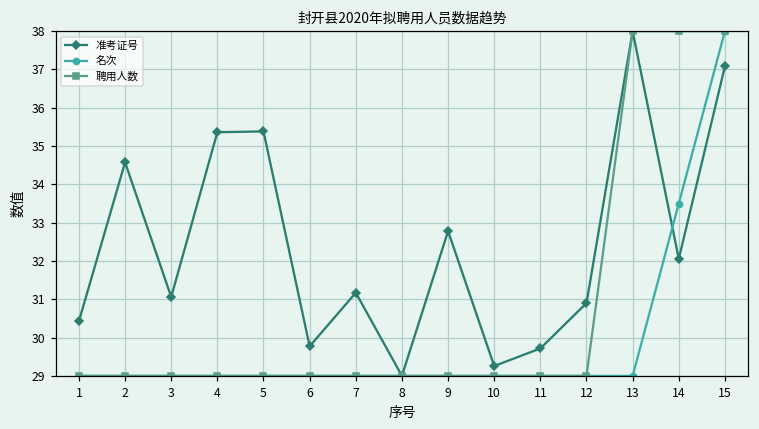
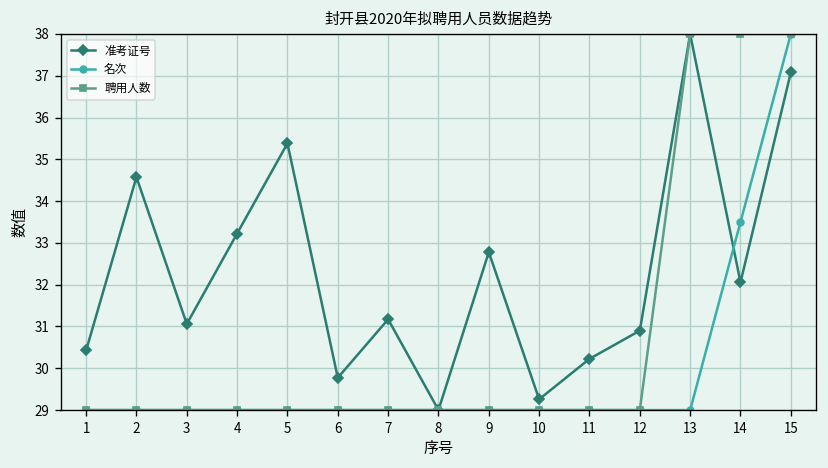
  {
    "准考证号": {
      "1": 30.4,
      "2": 34.6,
      "3": 31.1,
-     "4": 35.4,
+     "4": 33.2,
      "5": 35.4,
      "6": 29.8,
      "7": 31.2,
      "9": 32.8,
      "10": 29.3,
-     "11": 29.7,
+     "11": 30.2,
      "12": 30.9,
      "14": 32.1,
      "15": 37.1
    }
  }
